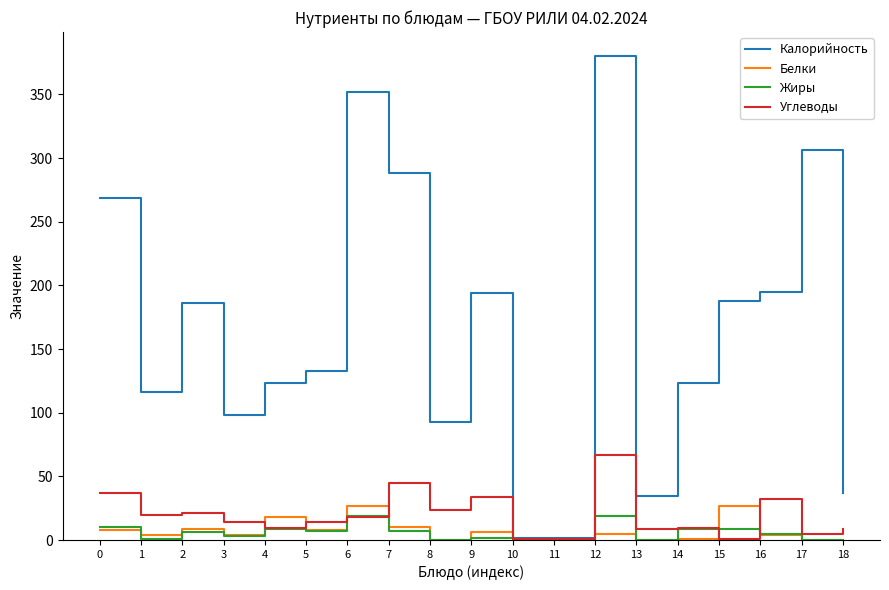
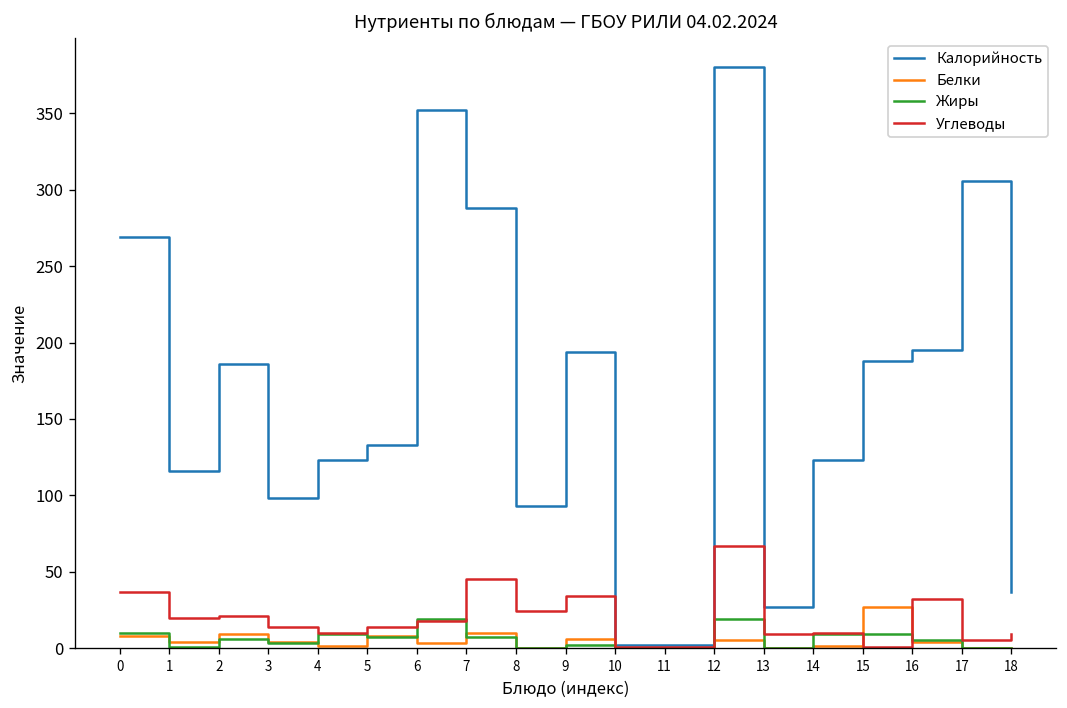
  {
    "Калорийность": {
      "0": 269,
      "1": 116,
      "2": 186,
      "3": 98,
      "4": 123,
      "5": 133,
      "6": 352,
      "7": 288,
      "8": 93,
      "9": 194,
      "12": 380,
-     "13": 35,
+     "13": 27,
      "14": 123,
      "15": 188,
      "16": 195,
      "17": 306,
      "18": 37
    },
    "Белки": {
      "0": 8,
      "1": 4,
      "2": 9,
-     "4": 18,
-     "6": 27,
+     "4": 1,
+     "6": 3,
      "7": 10,
      "9": 6,
      "12": 5,
      "14": 1,
      "15": 27
    },
    "Жиры": {
      "0": 10,
      "1": 1,
      "2": 6,
      "7": 7,
      "9": 2,
      "12": 19,
      "15": 9
    },
    "Углеводы": {
      "0": 37,
      "1": 20,
      "2": 21,
      "3": 14,
      "5": 14,
      "7": 45,
      "8": 24,
      "9": 34,
      "12": 67,
      "13": 9,
      "15": 1,
      "16": 32,
      "17": 5,
      "18": 9
    }
  }
